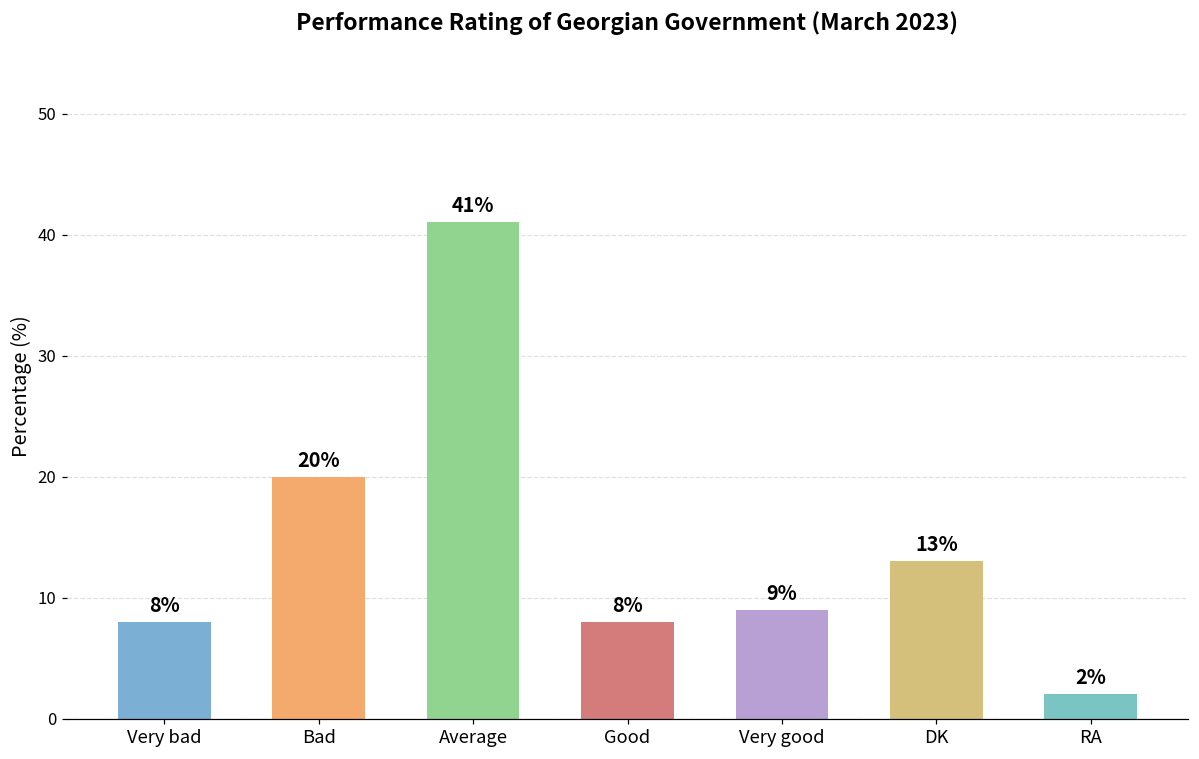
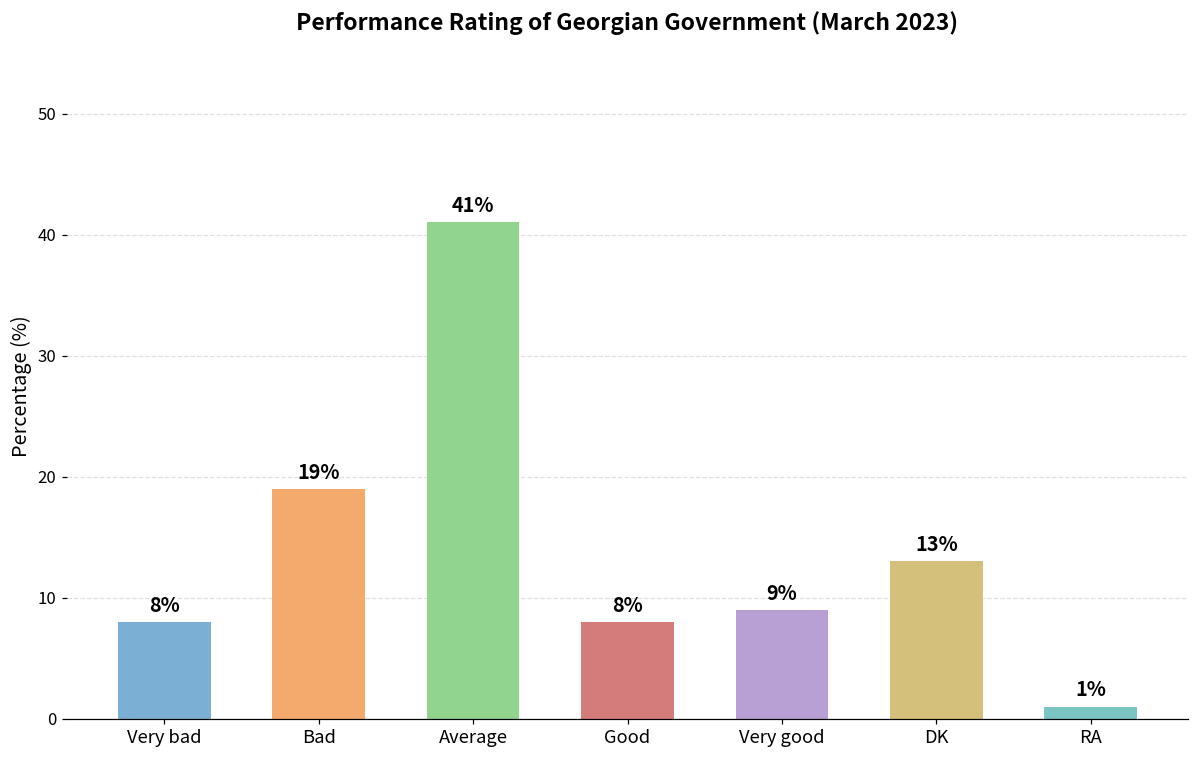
  {
    "Very bad": "8%",
-   "Bad": "20%",
+   "Bad": "19%",
    "Average": "41%",
    "Good": "8%",
    "Very good": "9%",
    "DK": "13%",
-   "RA": "2%"
+   "RA": "1%"
  }
